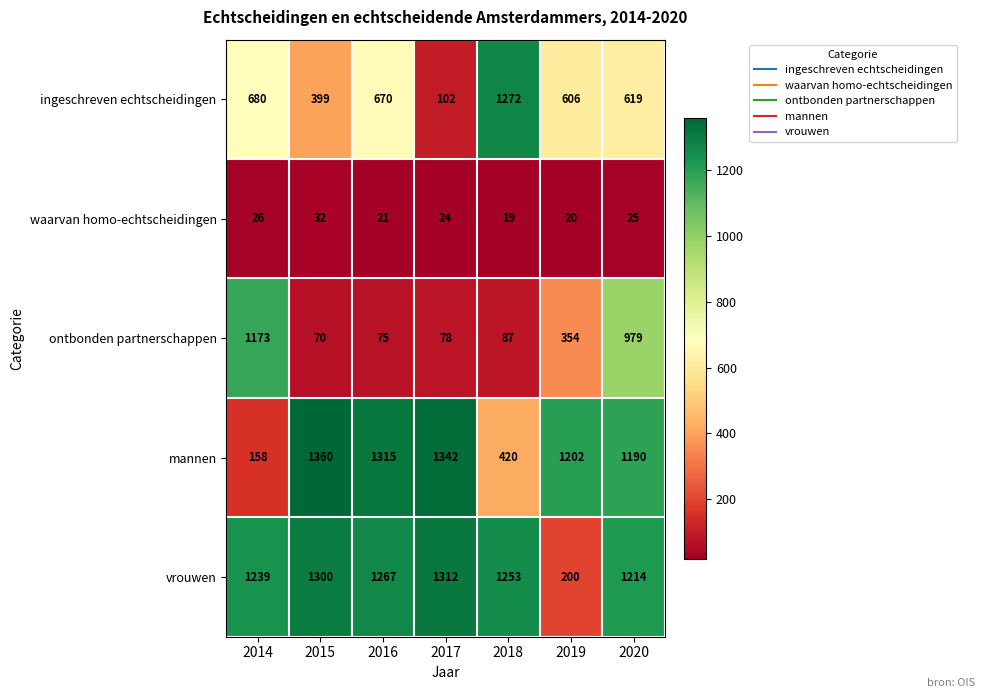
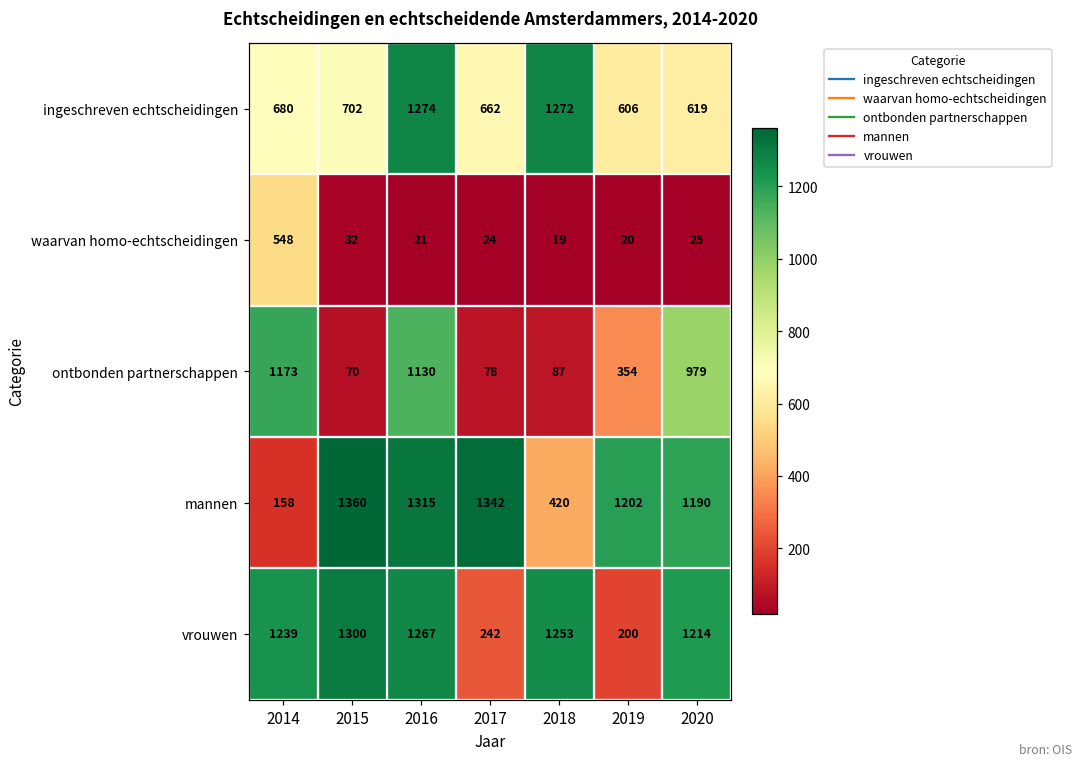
  {
    "ingeschreven echtscheidingen": {
      "2014": 680,
-     "2015": 399,
-     "2016": 670,
-     "2017": 102,
+     "2015": 702,
+     "2016": 1274,
+     "2017": 662,
      "2018": 1272,
      "2019": 606,
      "2020": 619
    },
    "waarvan homo-echtscheidingen": {
-     "2014": 26,
+     "2014": 548,
      "2015": 32,
      "2016": 21,
      "2017": 24,
      "2018": 19,
      "2019": 20,
      "2020": 25
    },
    "ontbonden partnerschappen": {
      "2014": 1173,
      "2015": 70,
-     "2016": 75,
+     "2016": 1130,
      "2017": 78,
      "2018": 87,
      "2019": 354,
      "2020": 979
    },
    "mannen": {
      "2014": 158,
      "2015": 1360,
      "2016": 1315,
      "2017": 1342,
      "2018": 420,
      "2019": 1202,
      "2020": 1190
    },
    "vrouwen": {
      "2014": 1239,
      "2015": 1300,
      "2016": 1267,
-     "2017": 1312,
+     "2017": 242,
      "2018": 1253,
      "2019": 200,
      "2020": 1214
    }
  }
